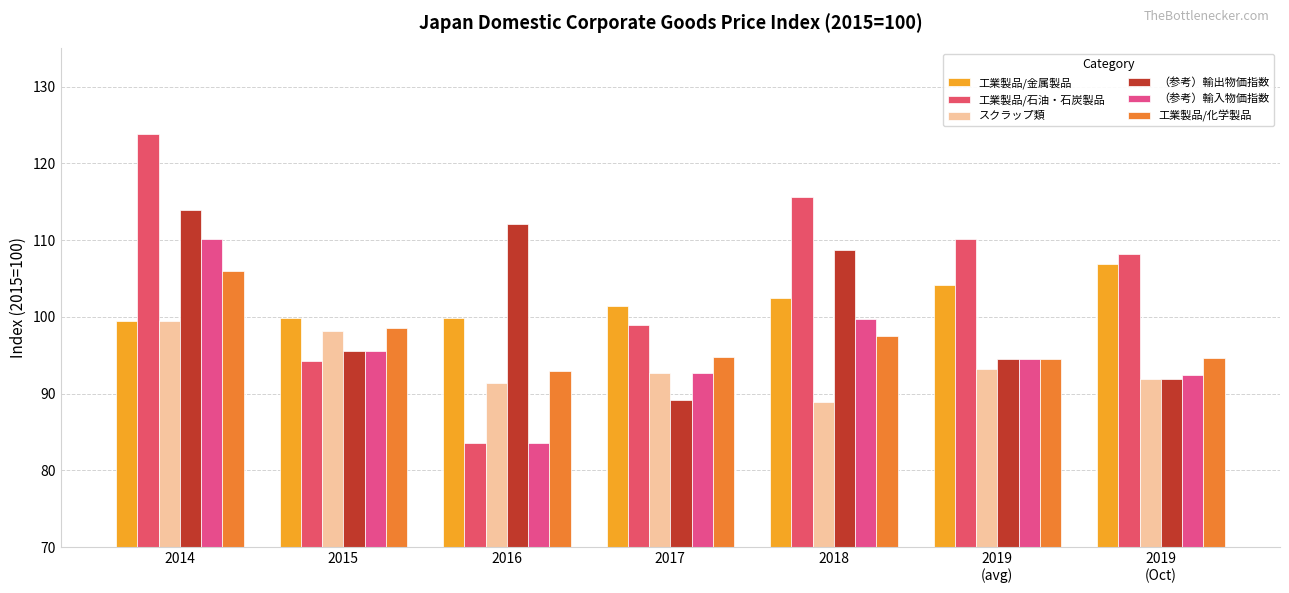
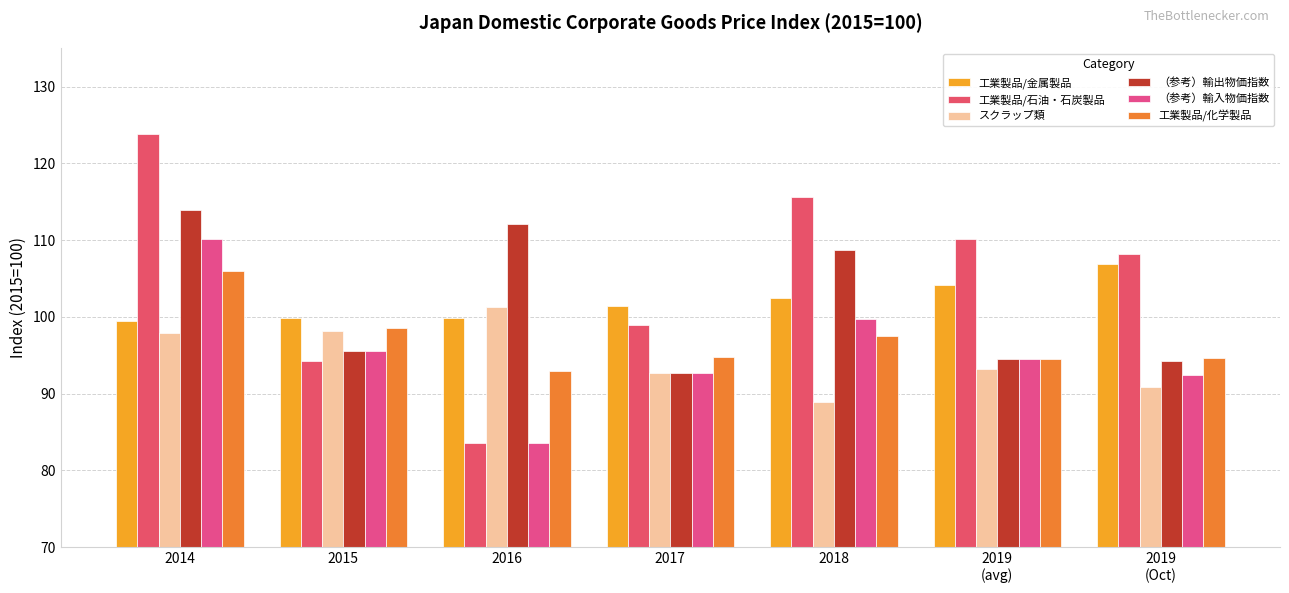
  {
    "スクラップ類": {
-     "2014": 99,
+     "2014": 98,
      "2015": 98,
-     "2016": 91,
+     "2016": 101,
      "2017": 93,
      "2018": 89,
      "2019 (avg)": 93,
-     "2019 (Oct)": 92
+     "2019 (Oct)": 91
    },
    "（参考）輸出物価指数": {
      "2014": 114,
      "2015": 96,
      "2016": 112,
-     "2017": 89,
+     "2017": 93,
      "2018": 109,
      "2019 (avg)": 95,
-     "2019 (Oct)": 92
+     "2019 (Oct)": 94
    }
  }
